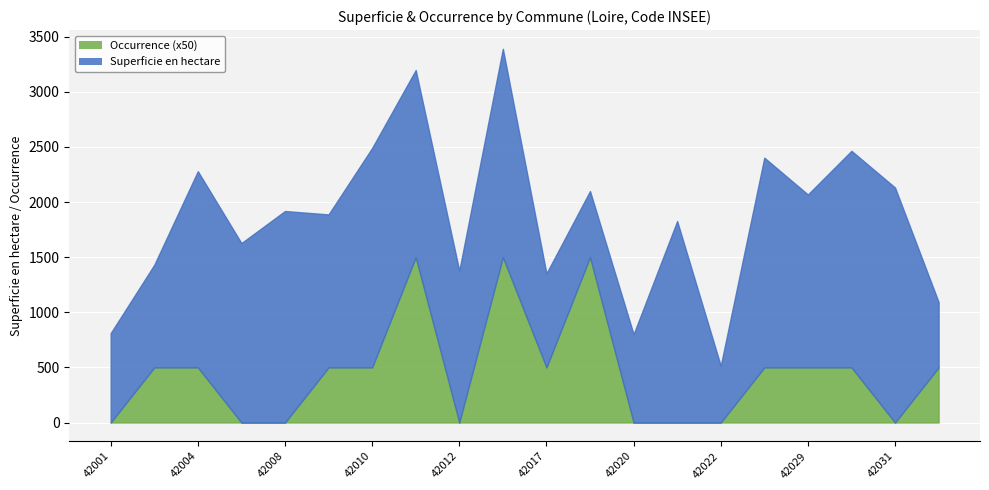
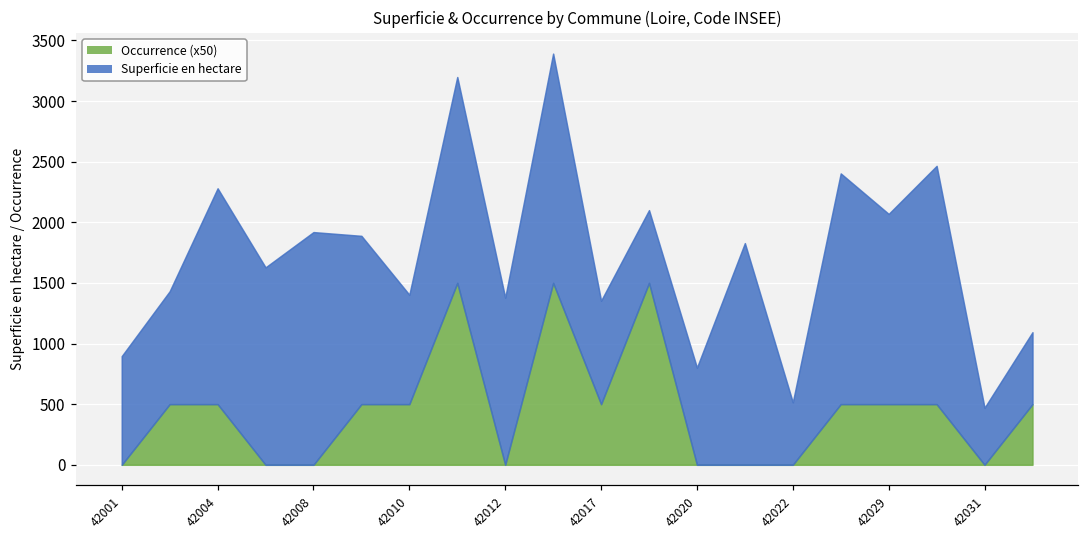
  {
    "Superficie en hectare": {
-     "42001": 810,
+     "42001": 900,
      "42004": 1780,
      "42008": 1920,
-     "42010": 1990,
+     "42010": 900,
      "42012": 1380,
      "42017": 850,
      "42020": 800,
      "42022": 520,
      "42029": 1570,
-     "42031": 2130
+     "42031": 470
    }
  }
